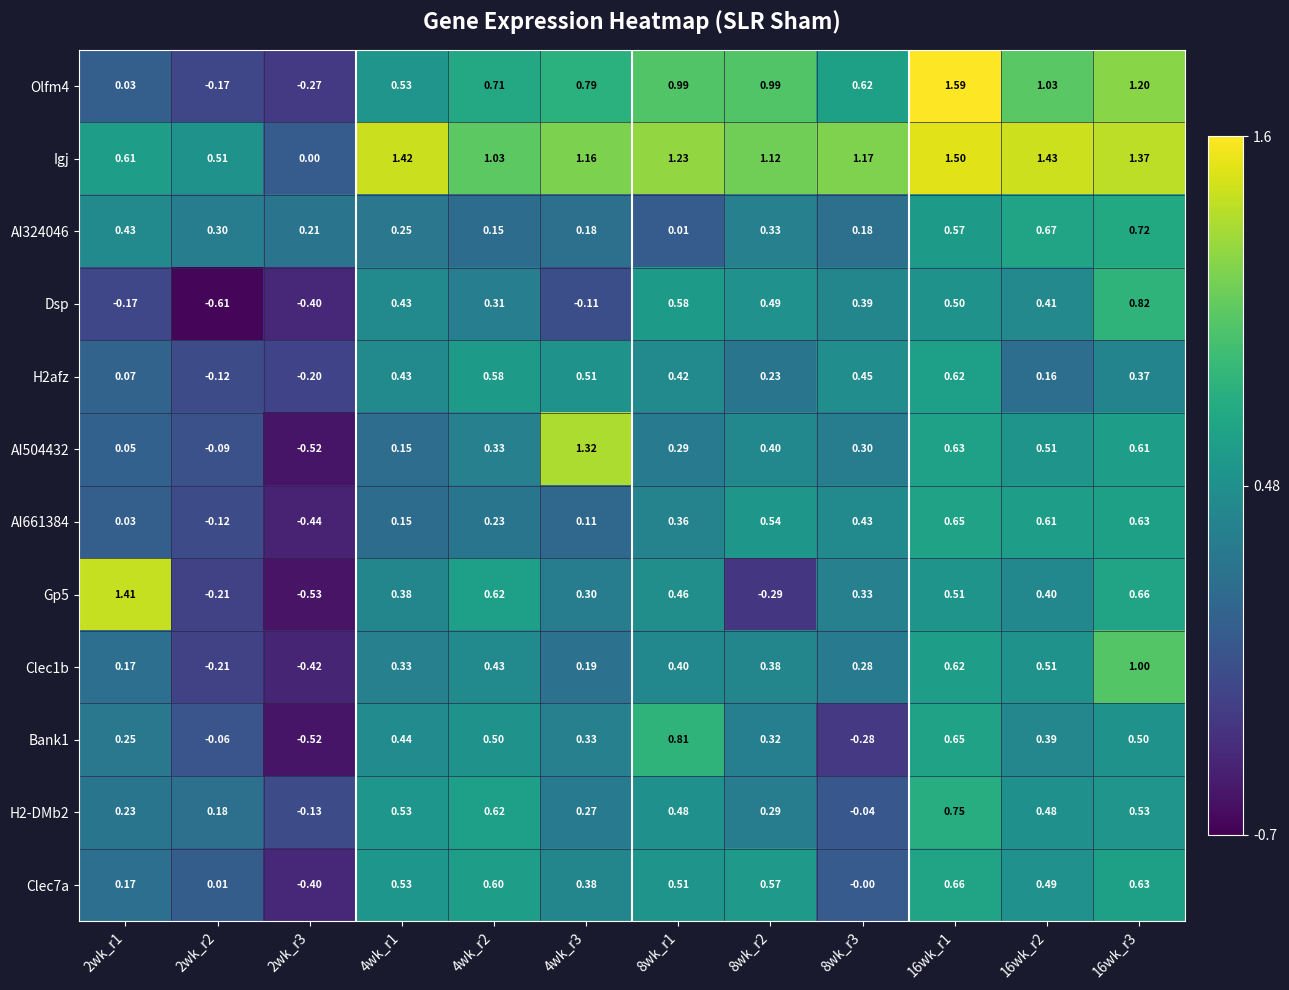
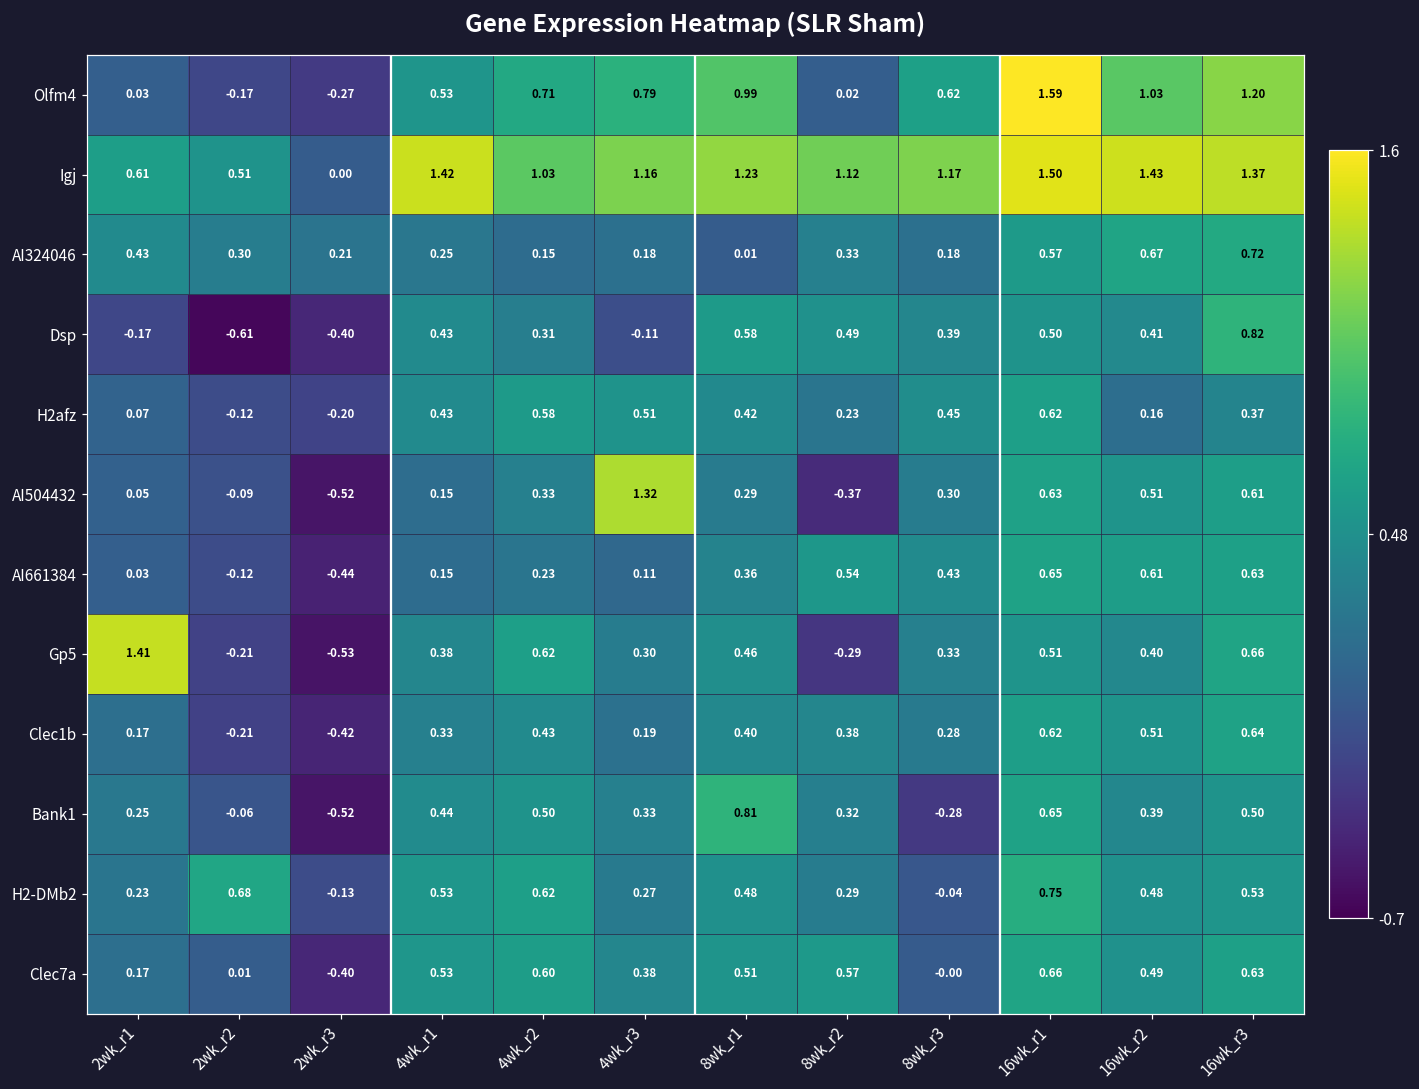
  {
    "Olfm4": {
      "2wk_r1": 0.03,
      "2wk_r2": -0.17,
      "2wk_r3": -0.27,
      "4wk_r1": 0.53,
      "4wk_r2": 0.71,
      "4wk_r3": 0.79,
      "8wk_r1": 0.99,
-     "8wk_r2": 0.99,
+     "8wk_r2": 0.02,
      "8wk_r3": 0.62,
      "16wk_r1": 1.59,
      "16wk_r2": 1.03,
      "16wk_r3": 1.20
    },
    "Igj": {
      "2wk_r1": 0.61,
      "2wk_r2": 0.51,
      "2wk_r3": 0.00,
      "4wk_r1": 1.42,
      "4wk_r2": 1.03,
      "4wk_r3": 1.16,
      "8wk_r1": 1.23,
      "8wk_r2": 1.12,
      "8wk_r3": 1.17,
      "16wk_r1": 1.50,
      "16wk_r2": 1.43,
      "16wk_r3": 1.37
    },
    "AI324046": {
      "2wk_r1": 0.43,
      "2wk_r2": 0.30,
      "2wk_r3": 0.21,
      "4wk_r1": 0.25,
      "4wk_r2": 0.15,
      "4wk_r3": 0.18,
      "8wk_r1": 0.01,
      "8wk_r2": 0.33,
      "8wk_r3": 0.18,
      "16wk_r1": 0.57,
      "16wk_r2": 0.67,
      "16wk_r3": 0.72
    },
    "Dsp": {
      "2wk_r1": -0.17,
      "2wk_r2": -0.61,
      "2wk_r3": -0.40,
      "4wk_r1": 0.43,
      "4wk_r2": 0.31,
      "4wk_r3": -0.11,
      "8wk_r1": 0.58,
      "8wk_r2": 0.49,
      "8wk_r3": 0.39,
      "16wk_r1": 0.50,
      "16wk_r2": 0.41,
      "16wk_r3": 0.82
    },
    "H2afz": {
      "2wk_r1": 0.07,
      "2wk_r2": -0.12,
      "2wk_r3": -0.20,
      "4wk_r1": 0.43,
      "4wk_r2": 0.58,
      "4wk_r3": 0.51,
      "8wk_r1": 0.42,
      "8wk_r2": 0.23,
      "8wk_r3": 0.45,
      "16wk_r1": 0.62,
      "16wk_r2": 0.16,
      "16wk_r3": 0.37
    },
    "AI504432": {
      "2wk_r1": 0.05,
      "2wk_r2": -0.09,
      "2wk_r3": -0.52,
      "4wk_r1": 0.15,
      "4wk_r2": 0.33,
      "4wk_r3": 1.32,
      "8wk_r1": 0.29,
-     "8wk_r2": 0.40,
+     "8wk_r2": -0.37,
      "8wk_r3": 0.30,
      "16wk_r1": 0.63,
      "16wk_r2": 0.51,
      "16wk_r3": 0.61
    },
    "AI661384": {
      "2wk_r1": 0.03,
      "2wk_r2": -0.12,
      "2wk_r3": -0.44,
      "4wk_r1": 0.15,
      "4wk_r2": 0.23,
      "4wk_r3": 0.11,
      "8wk_r1": 0.36,
      "8wk_r2": 0.54,
      "8wk_r3": 0.43,
      "16wk_r1": 0.65,
      "16wk_r2": 0.61,
      "16wk_r3": 0.63
    },
    "Gp5": {
      "2wk_r1": 1.41,
      "2wk_r2": -0.21,
      "2wk_r3": -0.53,
      "4wk_r1": 0.38,
      "4wk_r2": 0.62,
      "4wk_r3": 0.30,
      "8wk_r1": 0.46,
      "8wk_r2": -0.29,
      "8wk_r3": 0.33,
      "16wk_r1": 0.51,
      "16wk_r2": 0.40,
      "16wk_r3": 0.66
    },
    "Clec1b": {
      "2wk_r1": 0.17,
      "2wk_r2": -0.21,
      "2wk_r3": -0.42,
      "4wk_r1": 0.33,
      "4wk_r2": 0.43,
      "4wk_r3": 0.19,
      "8wk_r1": 0.40,
      "8wk_r2": 0.38,
      "8wk_r3": 0.28,
      "16wk_r1": 0.62,
      "16wk_r2": 0.51,
-     "16wk_r3": 1.00
+     "16wk_r3": 0.64
    },
    "Bank1": {
      "2wk_r1": 0.25,
      "2wk_r2": -0.06,
      "2wk_r3": -0.52,
      "4wk_r1": 0.44,
      "4wk_r2": 0.50,
      "4wk_r3": 0.33,
      "8wk_r1": 0.81,
      "8wk_r2": 0.32,
      "8wk_r3": -0.28,
      "16wk_r1": 0.65,
      "16wk_r2": 0.39,
      "16wk_r3": 0.50
    },
    "H2-DMb2": {
      "2wk_r1": 0.23,
-     "2wk_r2": 0.18,
+     "2wk_r2": 0.68,
      "2wk_r3": -0.13,
      "4wk_r1": 0.53,
      "4wk_r2": 0.62,
      "4wk_r3": 0.27,
      "8wk_r1": 0.48,
      "8wk_r2": 0.29,
      "8wk_r3": -0.04,
      "16wk_r1": 0.75,
      "16wk_r2": 0.48,
      "16wk_r3": 0.53
    },
    "Clec7a": {
      "2wk_r1": 0.17,
      "2wk_r2": 0.01,
      "2wk_r3": -0.40,
      "4wk_r1": 0.53,
      "4wk_r2": 0.60,
      "4wk_r3": 0.38,
      "8wk_r1": 0.51,
      "8wk_r2": 0.57,
      "8wk_r3": -0.00,
      "16wk_r1": 0.66,
      "16wk_r2": 0.49,
      "16wk_r3": 0.63
    }
  }
